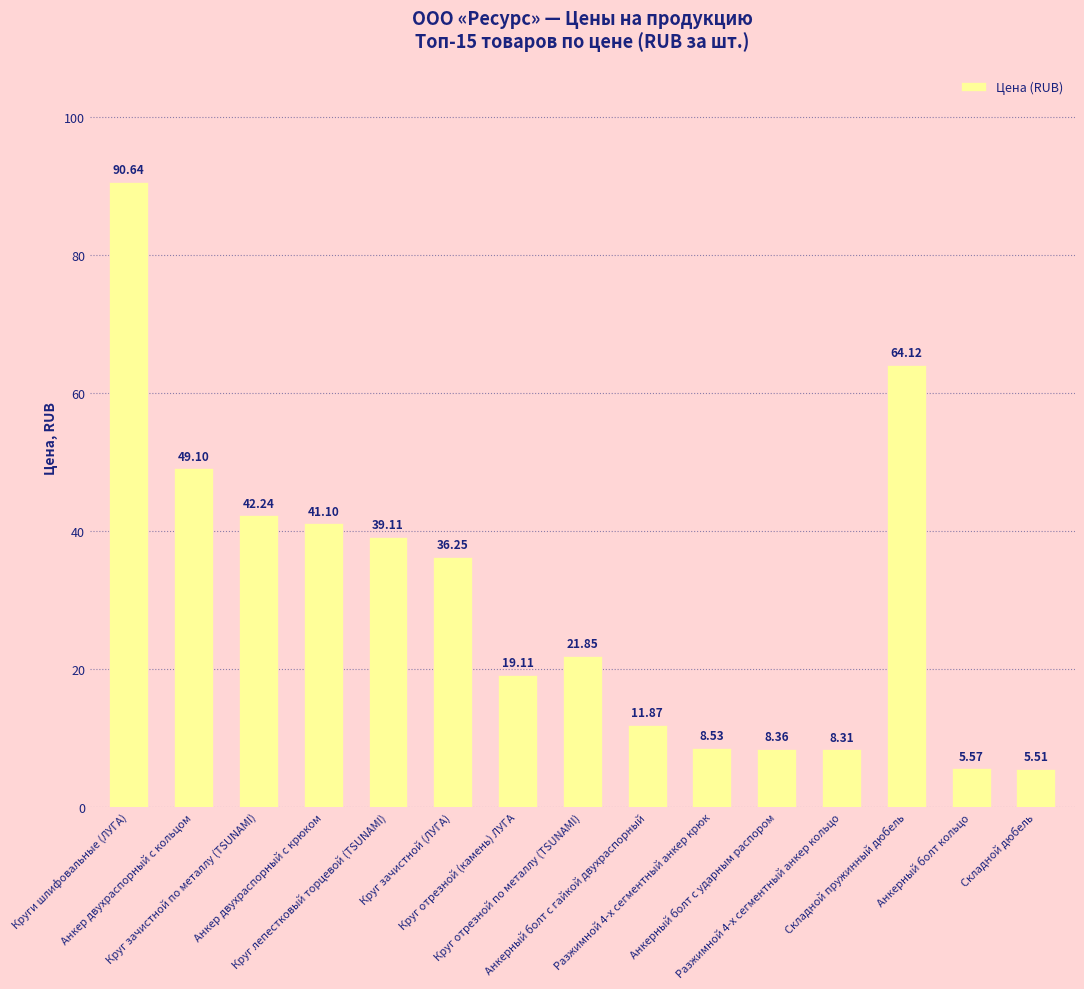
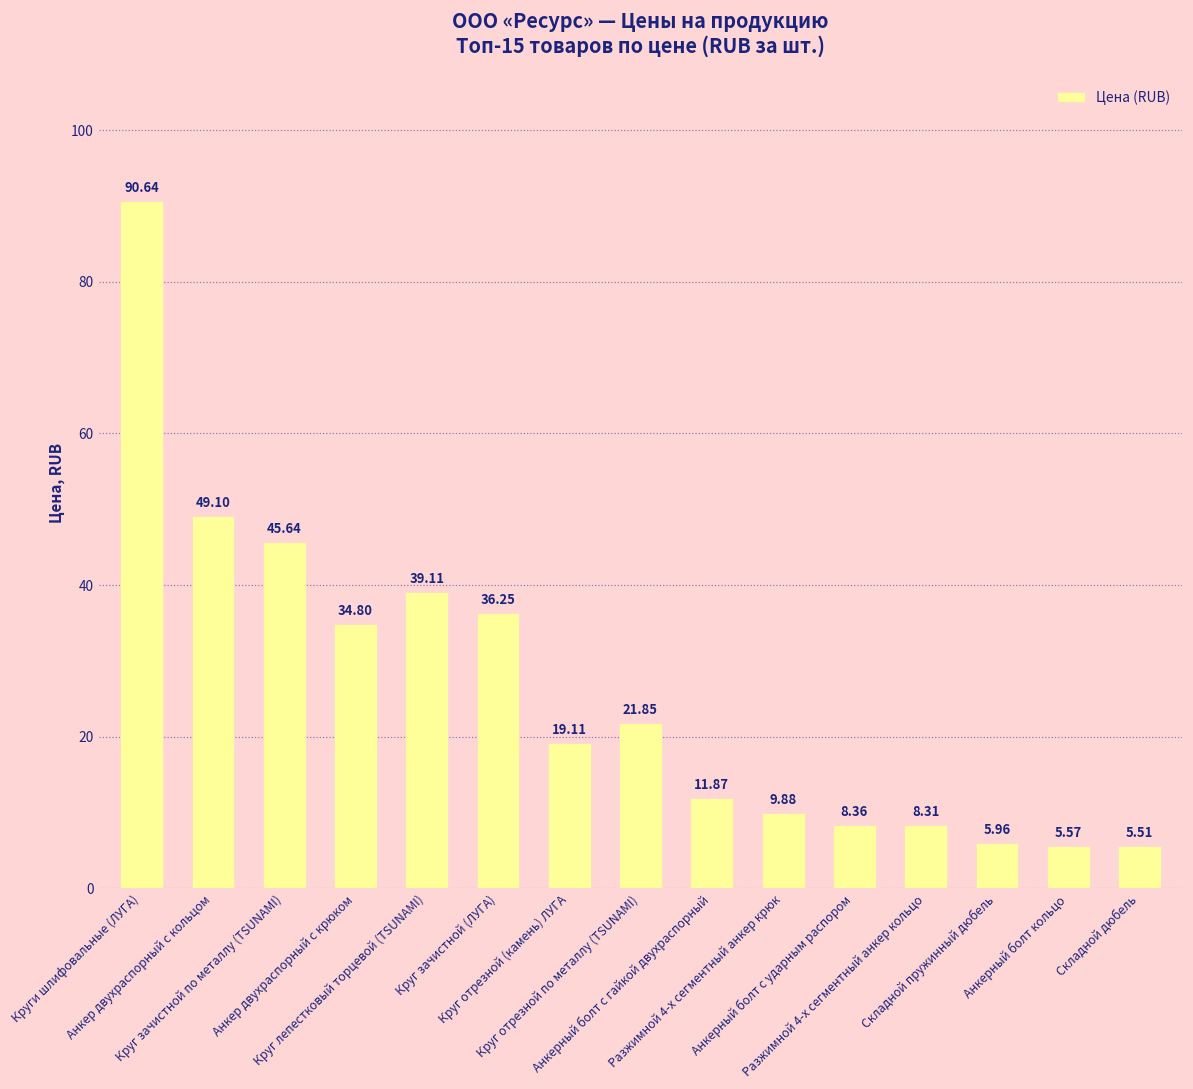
  {
    "Круги шлифовальные (ЛУГА)": 90.64,
    "Анкер двухраспорный с кольцом": 49.10,
-   "Круг зачистной по металлу (TSUNAMI)": 42.24,
-   "Анкер двухраспорный с крюком": 41.10,
+   "Круг зачистной по металлу (TSUNAMI)": 45.64,
+   "Анкер двухраспорный с крюком": 34.80,
    "Круг лепестковый торцевой (TSUNAMI)": 39.11,
    "Круг зачистной (ЛУГА)": 36.25,
    "Круг отрезной (камень) ЛУГА": 19.11,
    "Круг отрезной по металлу (TSUNAMI)": 21.85,
    "Анкерный болт c гайкой двухраспорный": 11.87,
-   "Разжимной 4-х сегментный анкер крюк": 8.53,
+   "Разжимной 4-х сегментный анкер крюк": 9.88,
    "Анкерный болт с ударным распором": 8.36,
    "Разжимной 4-х сегментный анкер кольцо": 8.31,
-   "Складной пружинный дюбель": 64.12,
+   "Складной пружинный дюбель": 5.96,
    "Анкерный болт кольцо": 5.57,
    "Складной дюбель": 5.51
  }
